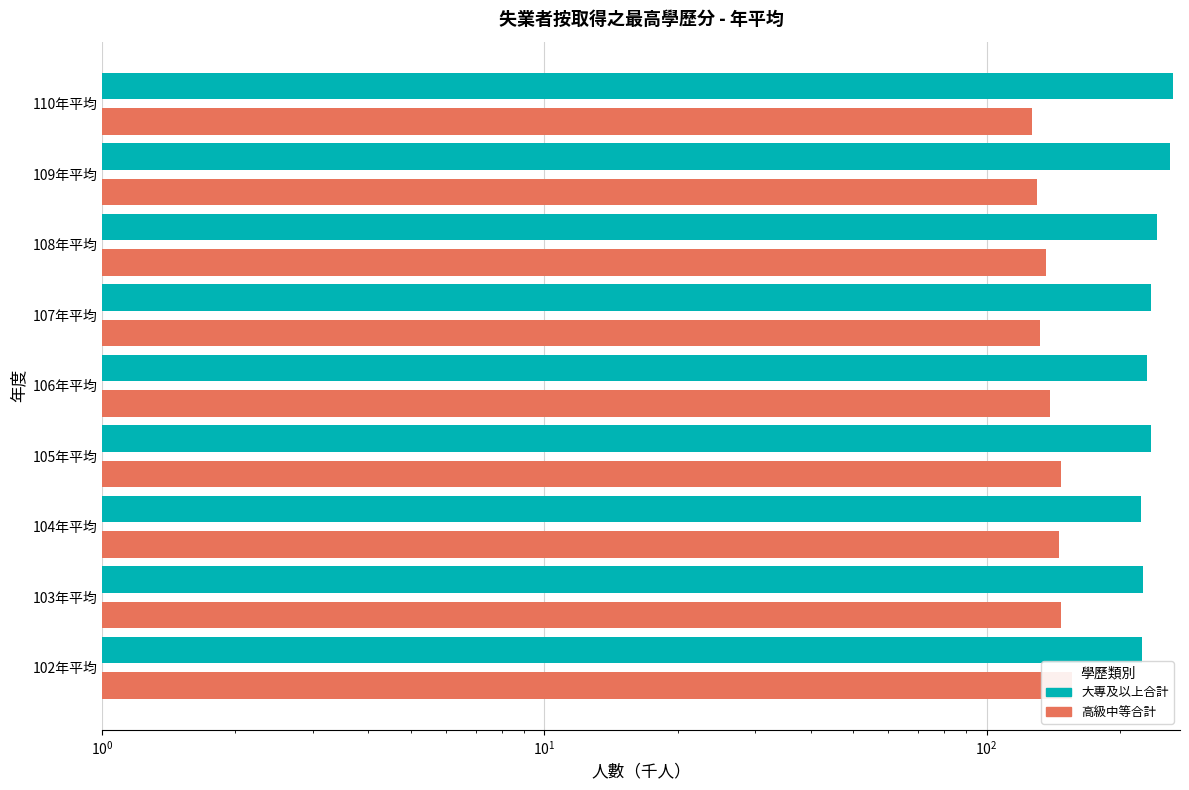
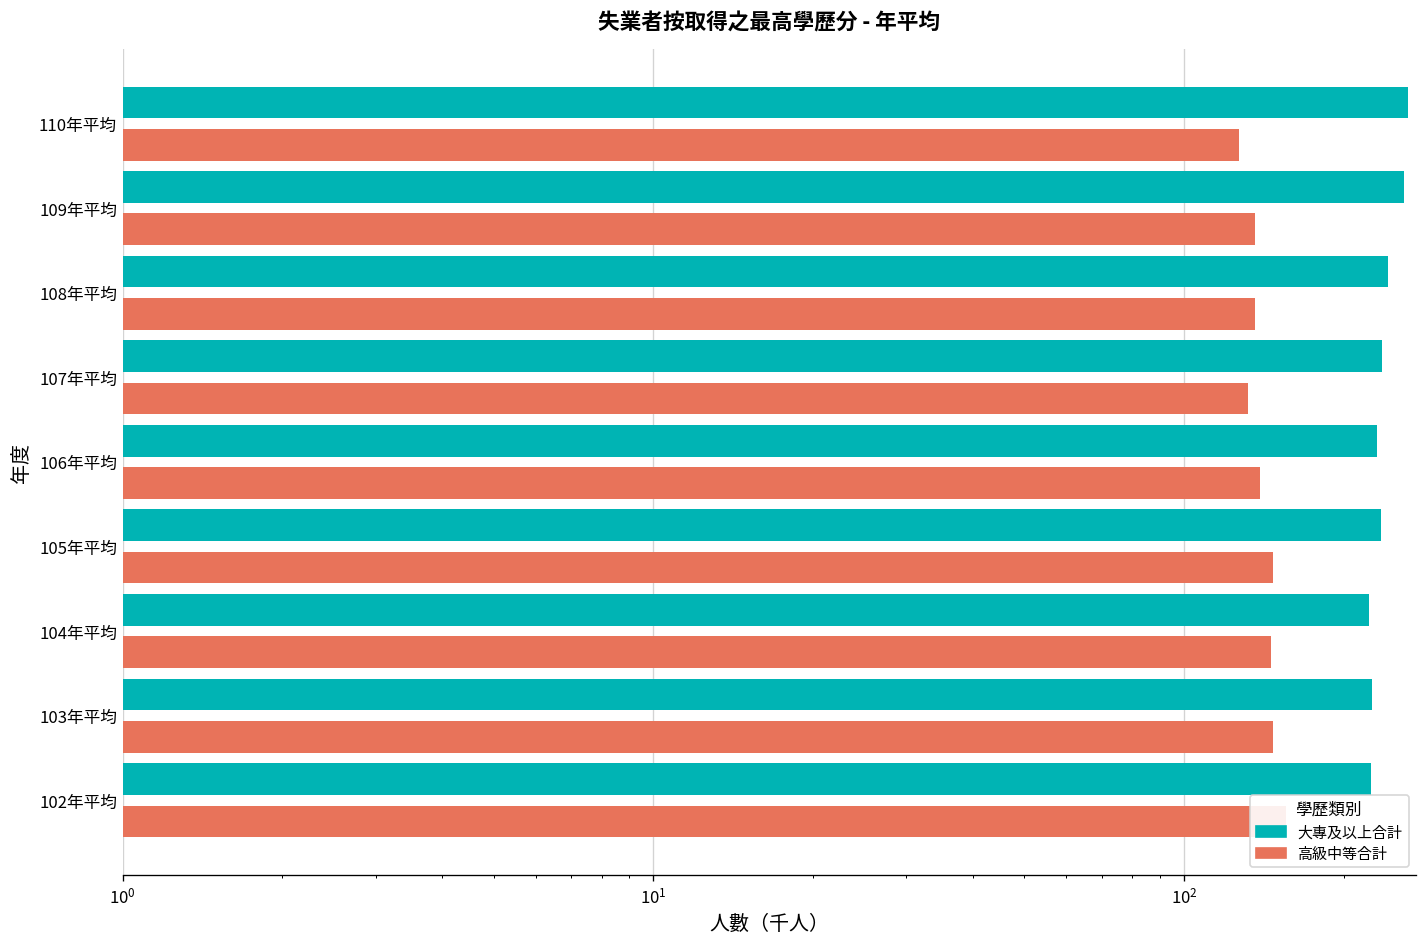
  {
    "大專及以上合計": {
      "110年平均": 260,
      "109年平均": 260,
      "108年平均": 240,
      "107年平均": 240,
      "106年平均": 230,
      "105年平均": 240,
      "104年平均": 220,
      "103年平均": 230,
      "102年平均": 230
    },
    "高級中等合計": {
      "110年平均": 127,
-     "109年平均": 130,
+     "109年平均": 136,
      "108年平均": 136,
      "107年平均": 132,
      "106年平均": 139,
      "105年平均": 147,
      "104年平均": 146,
      "103年平均": 147
    }
  }
